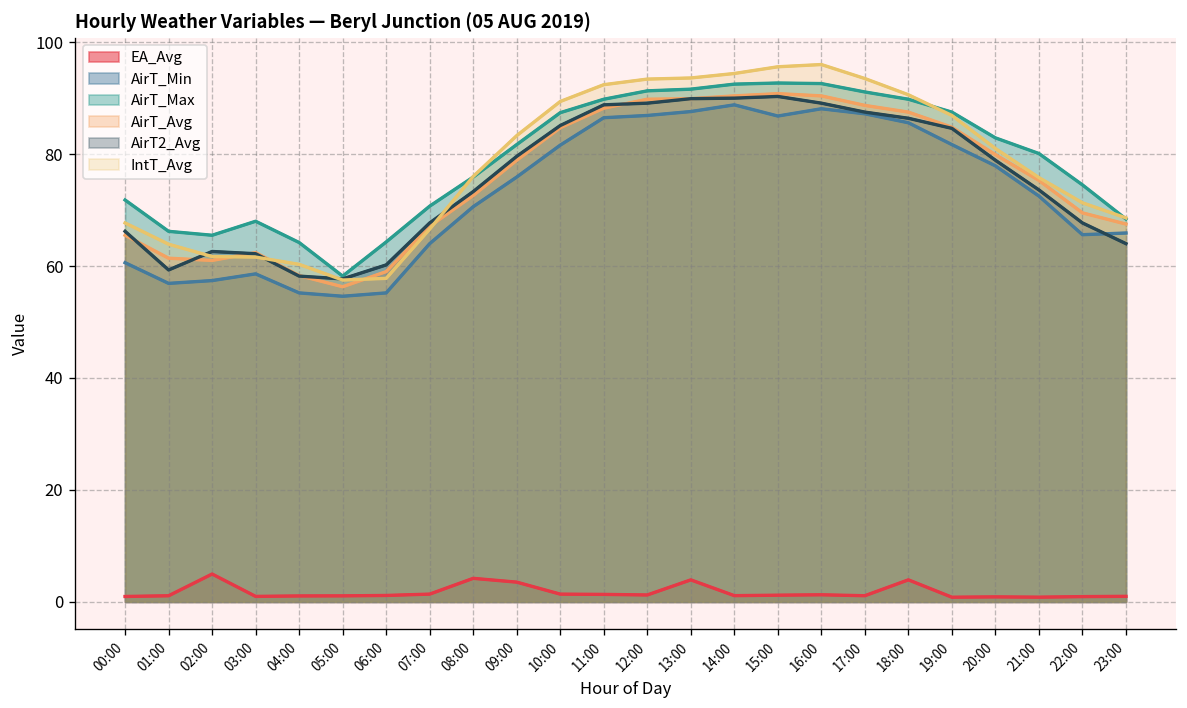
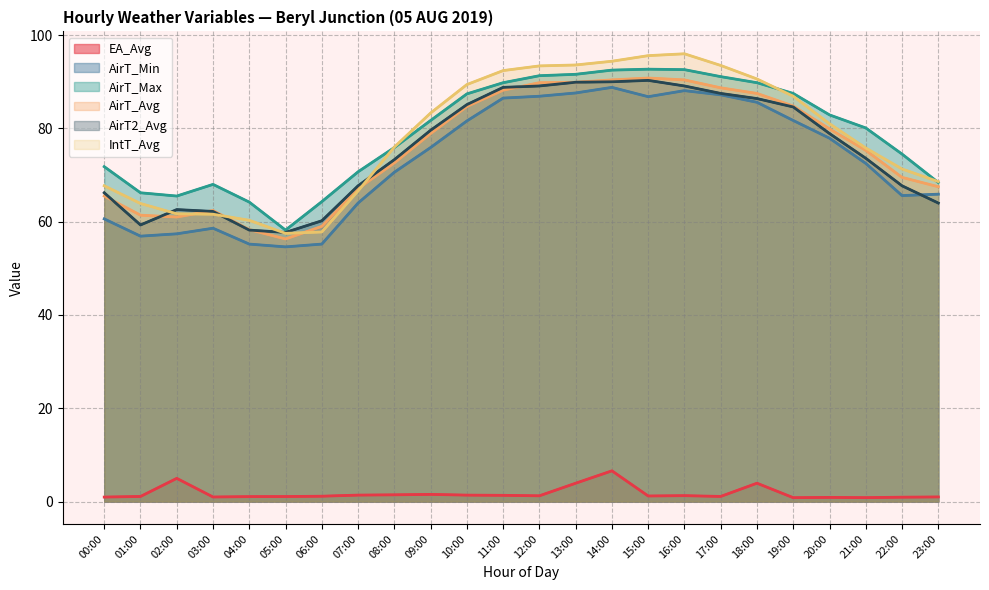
  {
    "EA_Avg": {
      "00:00": 1,
      "01:00": 1,
      "02:00": 5,
      "03:00": 1,
      "04:00": 1,
      "05:00": 1,
      "06:00": 1,
      "07:00": 1,
-     "08:00": 4,
-     "09:00": 4,
+     "08:00": 1,
+     "09:00": 2,
      "10:00": 1,
      "11:00": 1,
      "12:00": 1,
      "13:00": 4,
-     "14:00": 1,
+     "14:00": 7,
      "15:00": 1,
      "16:00": 1,
      "17:00": 1,
      "18:00": 4,
      "19:00": 1,
      "20:00": 1,
      "21:00": 1,
      "22:00": 1,
      "23:00": 1
    }
  }
